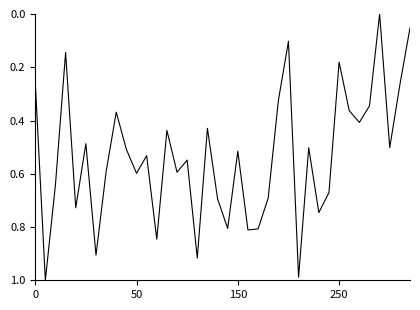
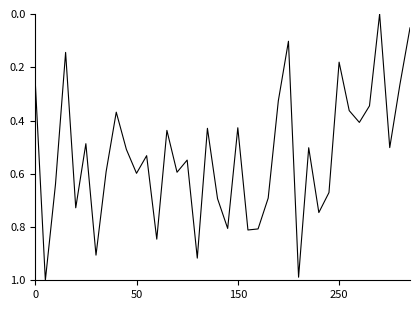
  {
    "0": 0.25,
    "50": 0.60,
-   "150": 0.52,
+   "150": 0.43,
    "250": 0.18
  }
